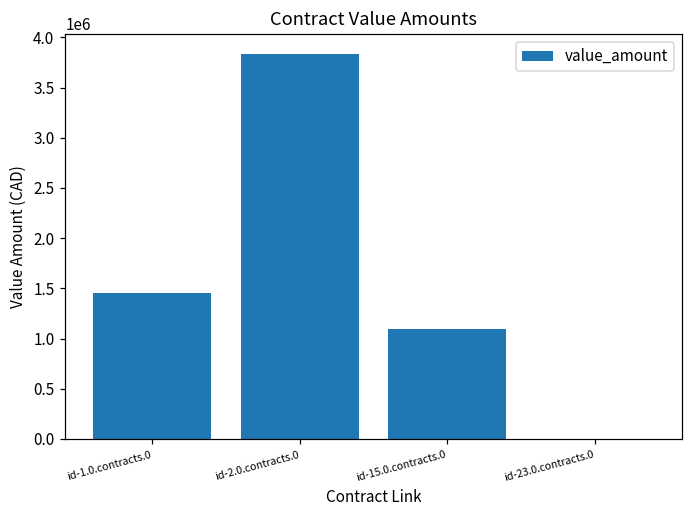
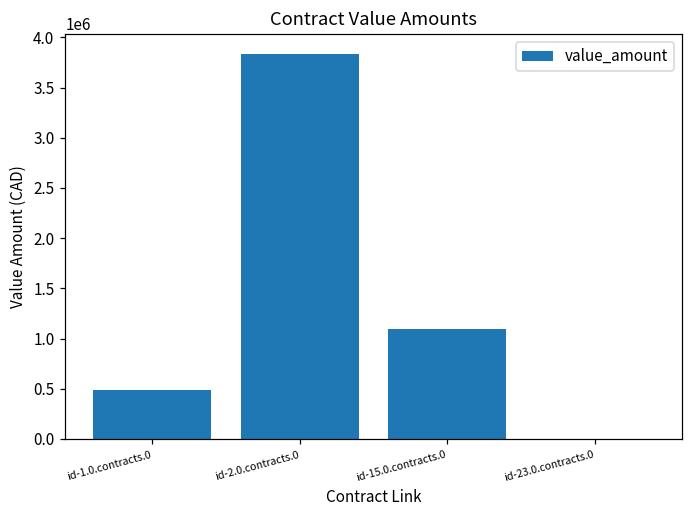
  {
-   "id-1.0.contracts.0": 1500000,
+   "id-1.0.contracts.0": 500000,
    "id-2.0.contracts.0": 3800000,
    "id-15.0.contracts.0": 1100000,
    "id-23.0.contracts.0": 0
  }
